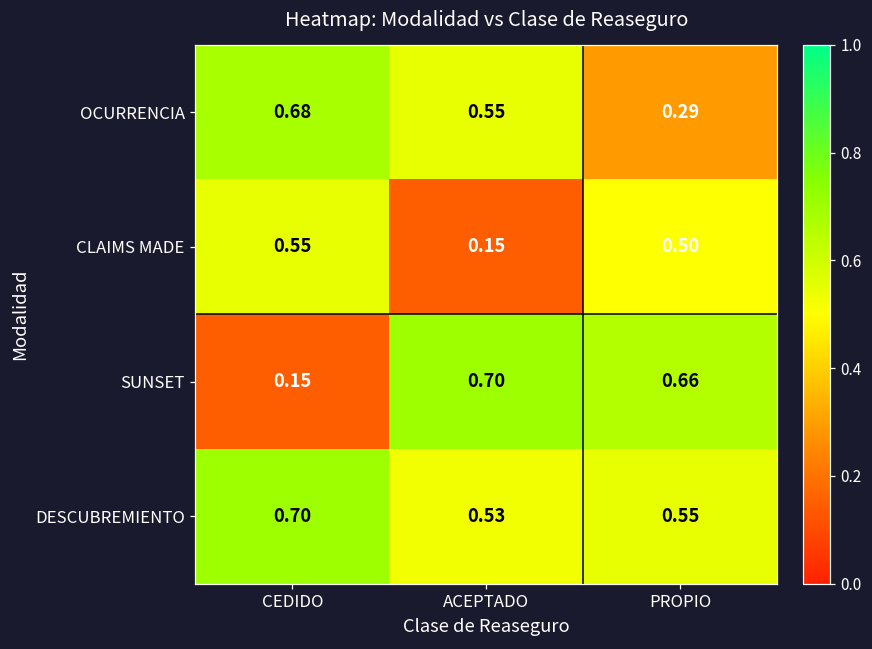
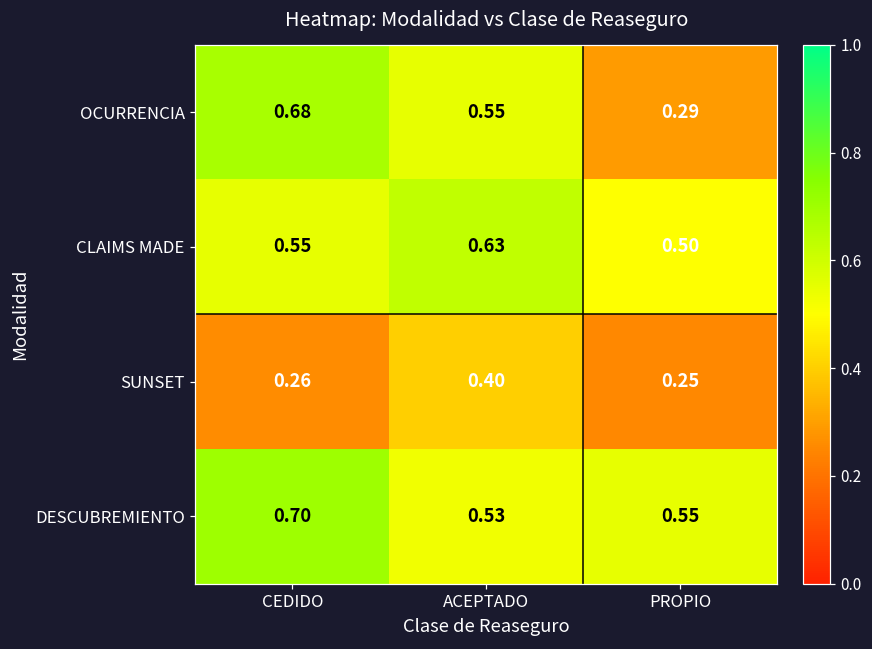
  {
    "OCURRENCIA": {
      "CEDIDO": 0.68,
      "ACEPTADO": 0.55,
      "PROPIO": 0.29
    },
    "CLAIMS MADE": {
      "CEDIDO": 0.55,
-     "ACEPTADO": 0.15,
+     "ACEPTADO": 0.63,
      "PROPIO": 0.50
    },
    "SUNSET": {
-     "CEDIDO": 0.15,
-     "ACEPTADO": 0.70,
-     "PROPIO": 0.66
+     "CEDIDO": 0.26,
+     "ACEPTADO": 0.40,
+     "PROPIO": 0.25
    },
    "DESCUBREMIENTO": {
      "CEDIDO": 0.70,
      "ACEPTADO": 0.53,
      "PROPIO": 0.55
    }
  }
